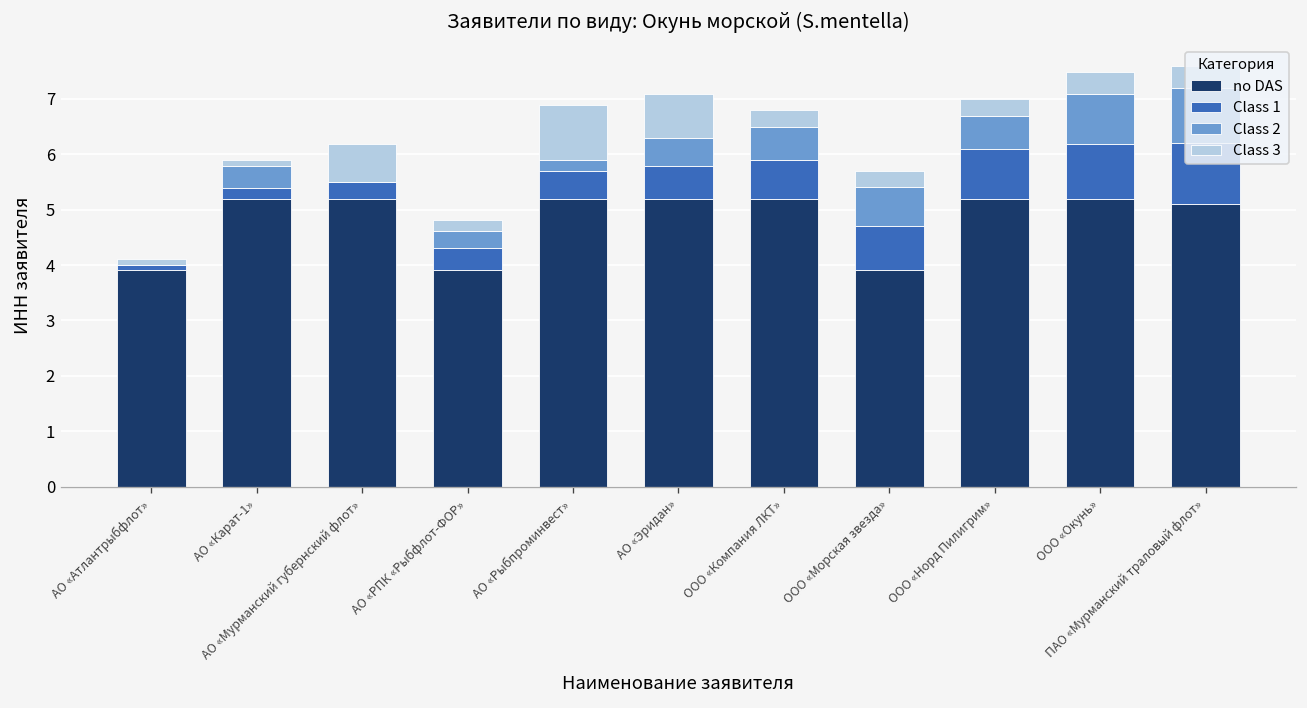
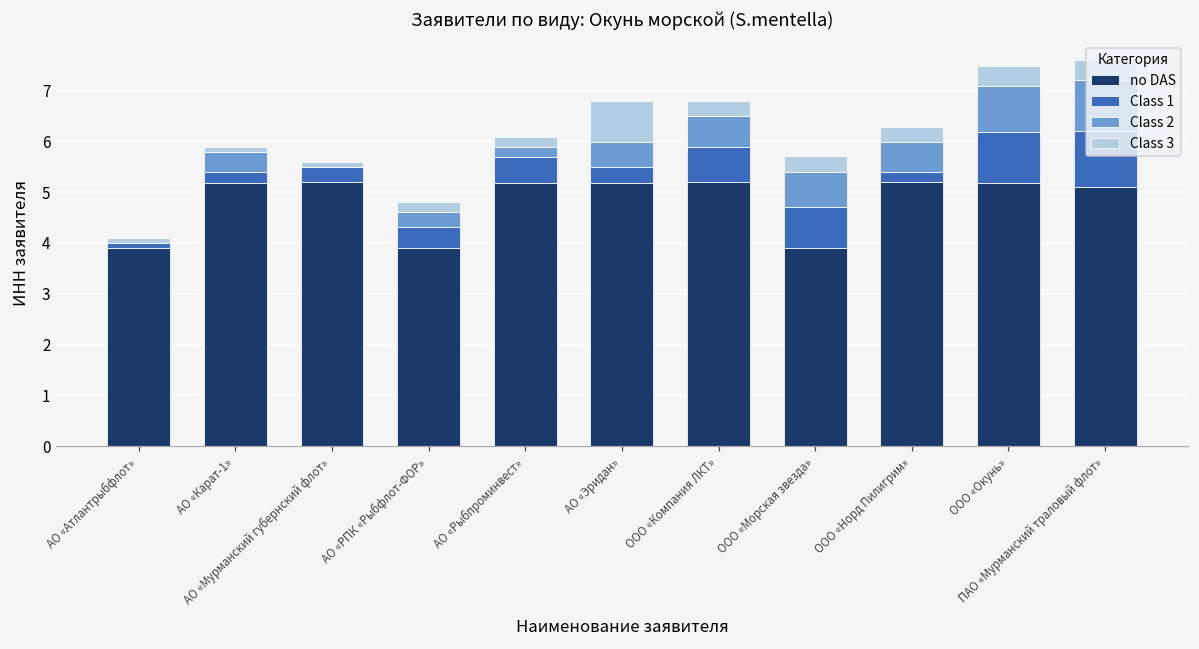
  {
    "no DAS": {
      "АО «Атлантрыбфлот»": 3.9,
      "АО «Карат-1»": 5.2,
      "АО «Мурманский губернский флот»": 5.2,
      "АО «РПК «Рыбфлот-ФОР»": 3.9,
      "АО «Рыбпроминвест»": 5.2,
      "АО «Эридан»": 5.2,
      "ООО «Компания ЛКТ»": 5.2,
      "ООО «Морская звезда»": 3.9,
      "ООО «Норд Пилигрим»": 5.2,
      "ООО «Окунь»": 5.2,
      "ПАО «Мурманский траловый флот»": 5.1
    },
    "Class 1": {
      "АО «Атлантрыбфлот»": 0.1,
      "АО «Карат-1»": 0.2,
      "АО «Мурманский губернский флот»": 0.3,
      "АО «РПК «Рыбфлот-ФОР»": 0.4,
      "АО «Рыбпроминвест»": 0.5,
-     "АО «Эридан»": 0.6,
+     "АО «Эридан»": 0.3,
      "ООО «Компания ЛКТ»": 0.7,
      "ООО «Морская звезда»": 0.8,
-     "ООО «Норд Пилигрим»": 0.9,
+     "ООО «Норд Пилигрим»": 0.2,
      "ООО «Окунь»": 1.0
    },
    "Class 2": {
      "АО «Атлантрыбфлот»": 0.0,
      "АО «Карат-1»": 0.4,
      "АО «Мурманский губернский флот»": 0.0,
      "АО «РПК «Рыбфлот-ФОР»": 0.3,
      "АО «Рыбпроминвест»": 0.2,
      "АО «Эридан»": 0.5,
      "ООО «Компания ЛКТ»": 0.6,
      "ООО «Морская звезда»": 0.7,
      "ООО «Норд Пилигрим»": 0.6,
      "ООО «Окунь»": 0.9
    },
    "Class 3": {
      "АО «Атлантрыбфлот»": 0.1,
      "АО «Карат-1»": 0.1,
-     "АО «Мурманский губернский флот»": 0.7,
+     "АО «Мурманский губернский флот»": 0.1,
      "АО «РПК «Рыбфлот-ФОР»": 0.2,
-     "АО «Рыбпроминвест»": 1.0,
+     "АО «Рыбпроминвест»": 0.2,
      "АО «Эридан»": 0.8,
      "ООО «Компания ЛКТ»": 0.3,
      "ООО «Морская звезда»": 0.3,
      "ООО «Норд Пилигрим»": 0.3,
      "ООО «Окунь»": 0.4
    }
  }
